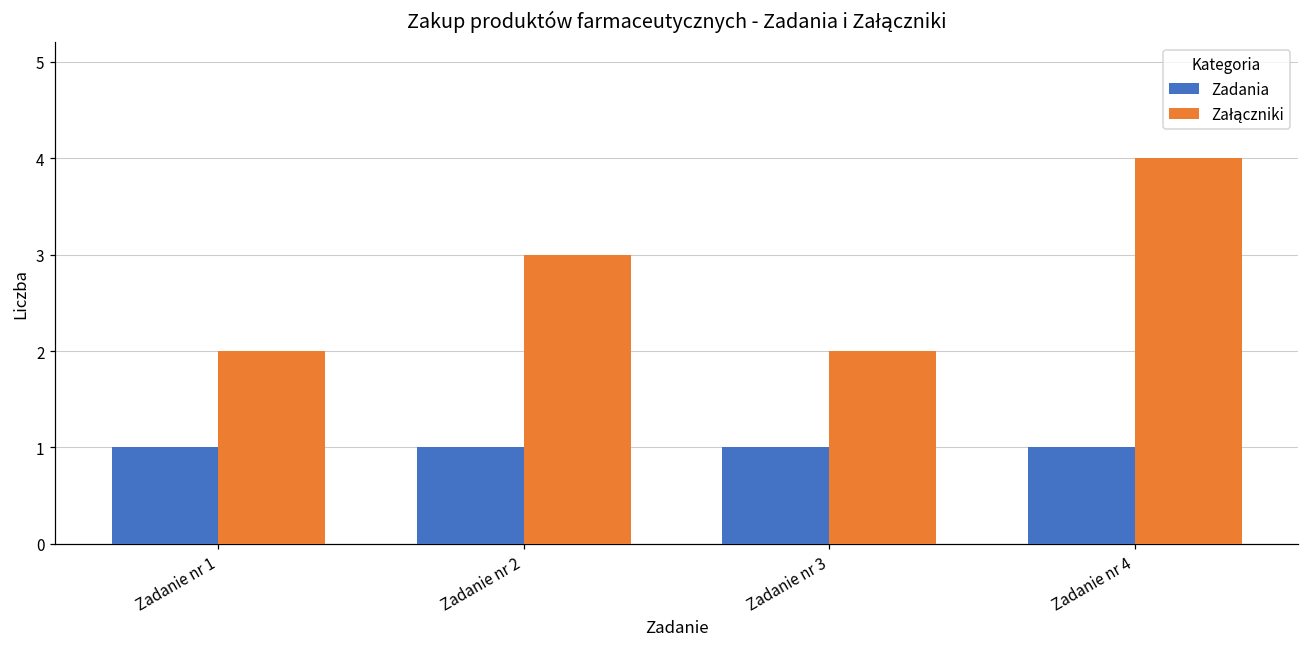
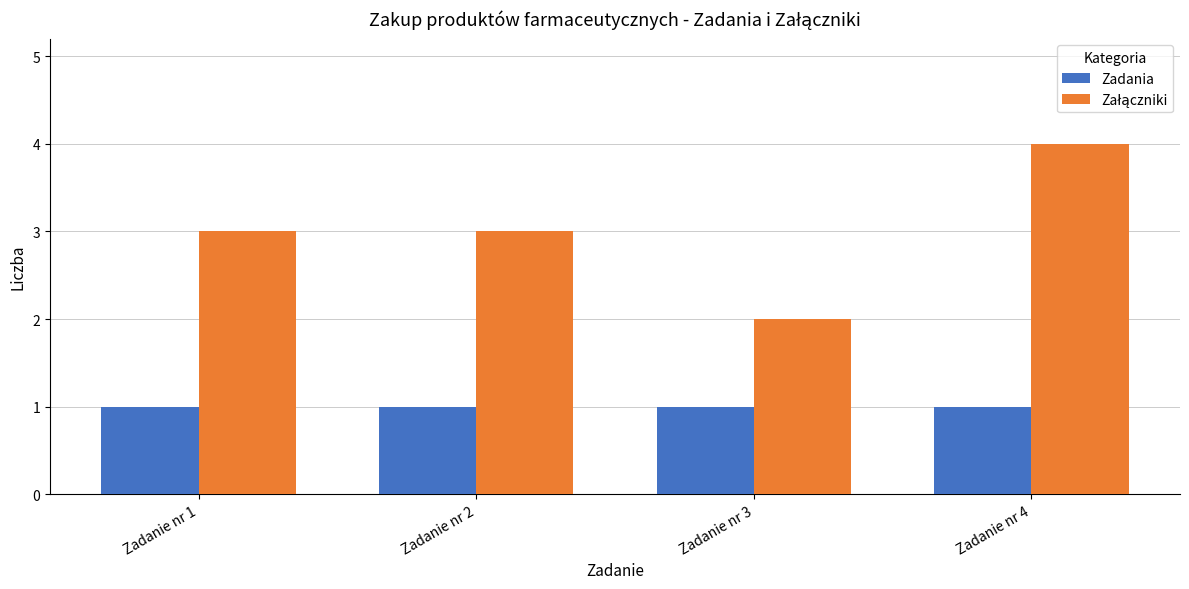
  {
    "Zadania": {
      "Zadanie nr 1": 1,
      "Zadanie nr 2": 1,
      "Zadanie nr 3": 1,
      "Zadanie nr 4": 1
    },
    "Załączniki": {
-     "Zadanie nr 1": 2,
+     "Zadanie nr 1": 3,
      "Zadanie nr 2": 3,
      "Zadanie nr 3": 2,
      "Zadanie nr 4": 4
    }
  }
